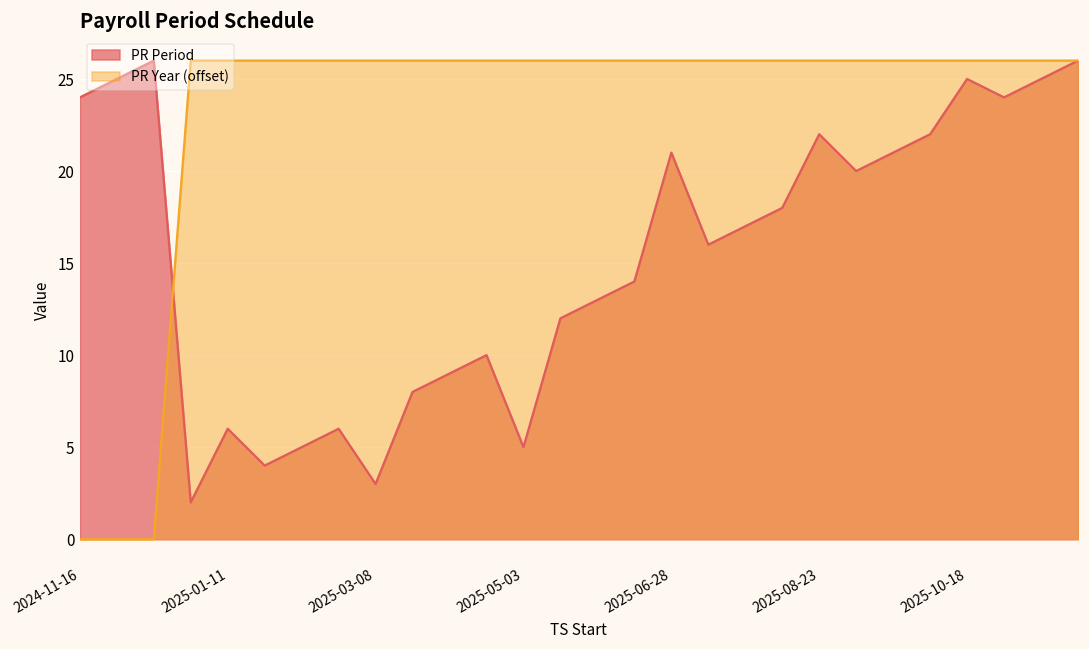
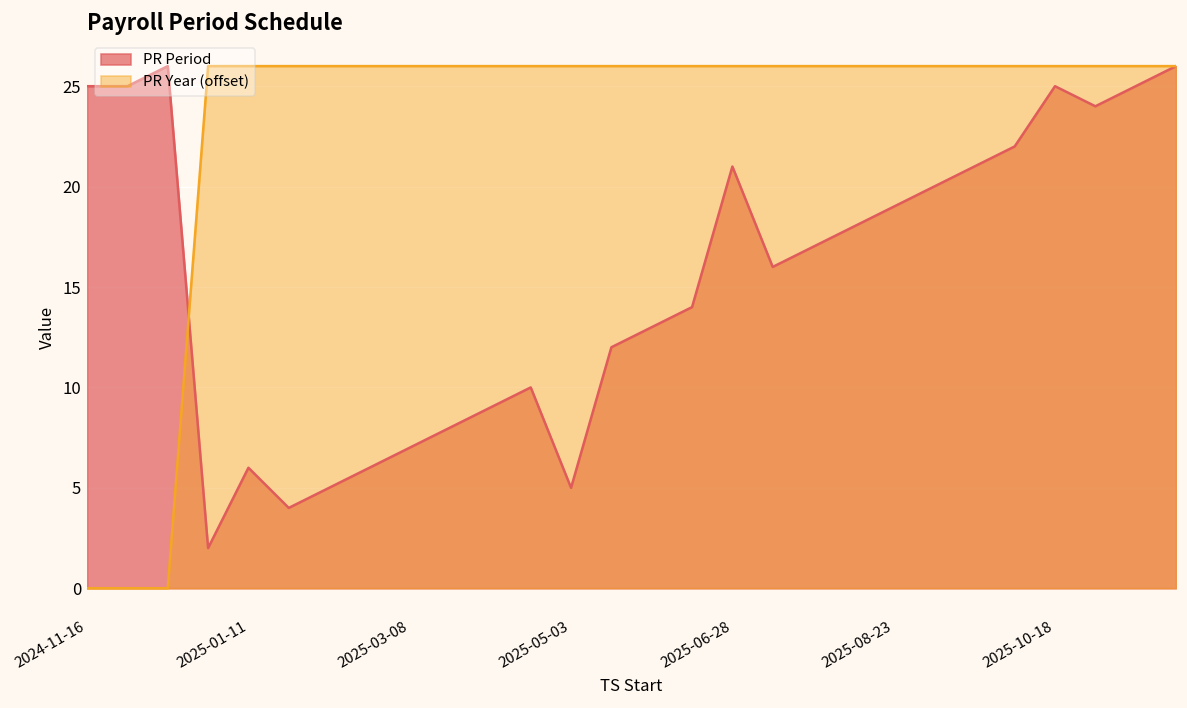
  {
    "PR Period": {
-     "2024-11-16": 24,
+     "2024-11-16": 25,
      "2025-01-11": 6,
-     "2025-03-08": 3,
+     "2025-03-08": 7,
      "2025-05-03": 5,
      "2025-06-28": 21,
-     "2025-08-23": 22,
+     "2025-08-23": 19,
      "2025-10-18": 25
    },
    "PR Year (offset)": {
      "2024-11-16": 0,
      "2025-03-08": 26,
      "2025-05-03": 26,
      "2025-06-28": 26,
      "2025-08-23": 26,
      "2025-10-18": 26
    }
  }
